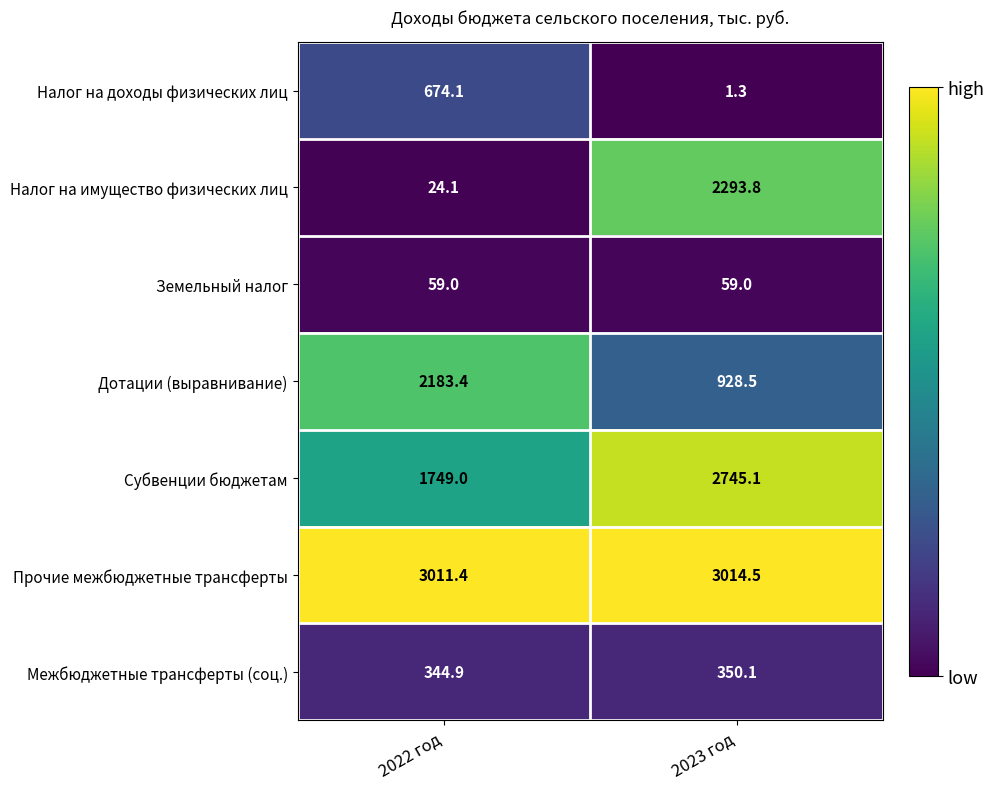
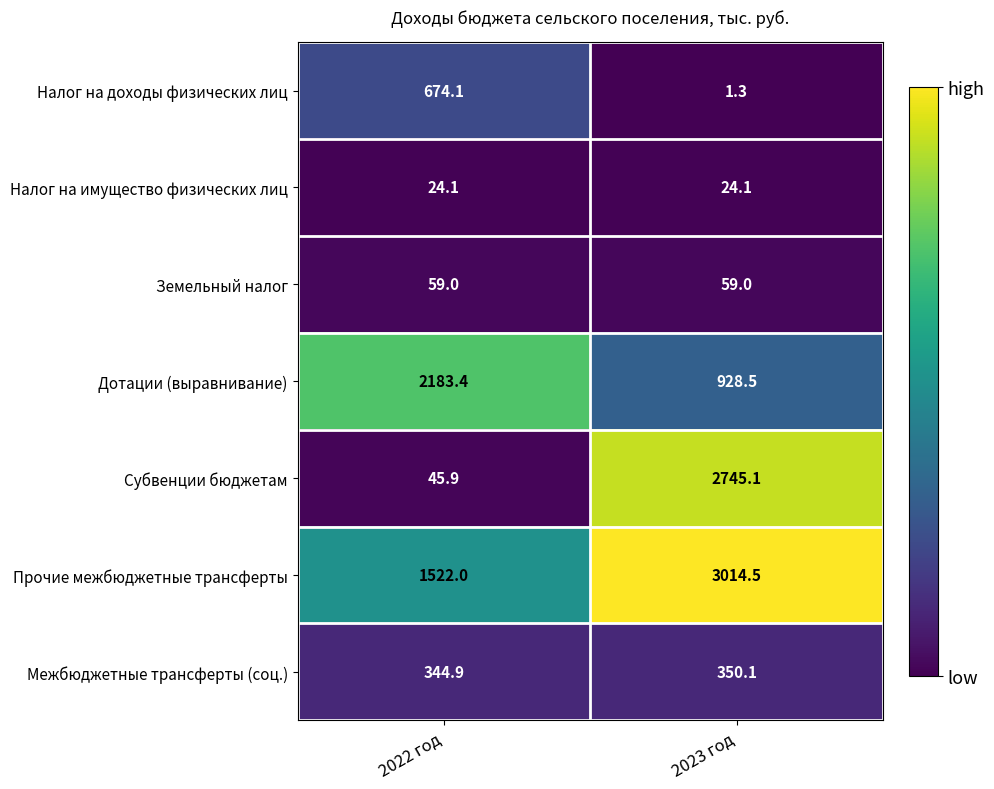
  {
    "Налог на доходы физических лиц": {
      "2022 год": 674.1,
      "2023 год": 1.3
    },
    "Налог на имущество физических лиц": {
      "2022 год": 24.1,
-     "2023 год": 2293.8
+     "2023 год": 24.1
    },
    "Земельный налог": {
      "2022 год": 59.0,
      "2023 год": 59.0
    },
    "Дотации (выравнивание)": {
      "2022 год": 2183.4,
      "2023 год": 928.5
    },
    "Субвенции бюджетам": {
-     "2022 год": 1749.0,
+     "2022 год": 45.9,
      "2023 год": 2745.1
    },
    "Прочие межбюджетные трансферты": {
-     "2022 год": 3011.4,
+     "2022 год": 1522.0,
      "2023 год": 3014.5
    },
    "Межбюджетные трансферты (соц.)": {
      "2022 год": 344.9,
      "2023 год": 350.1
    }
  }
